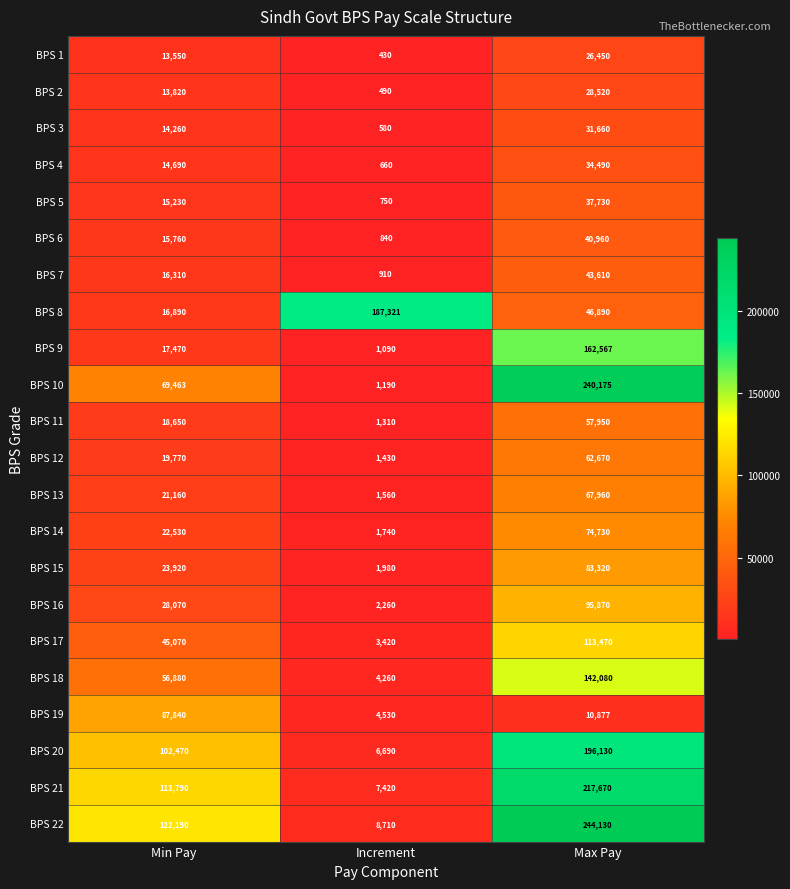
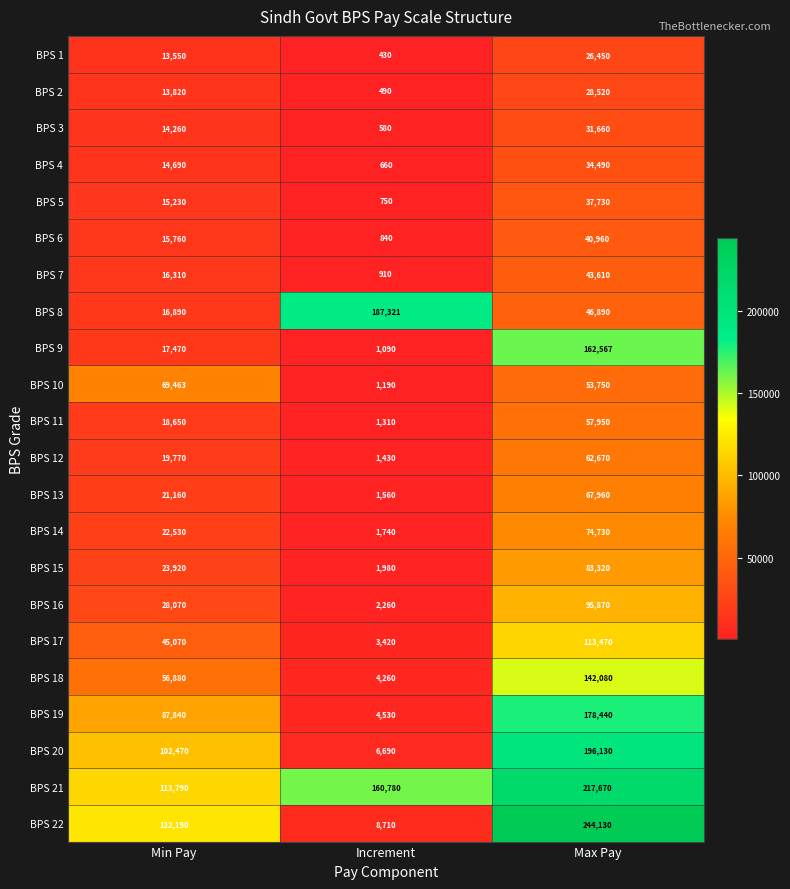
  {
    "BPS 1": {
      "Min Pay": "13,550",
      "Increment": "430",
      "Max Pay": "26,450"
    },
    "BPS 2": {
      "Min Pay": "13,820",
      "Increment": "490",
      "Max Pay": "28,520"
    },
    "BPS 3": {
      "Min Pay": "14,260",
      "Increment": "580",
      "Max Pay": "31,660"
    },
    "BPS 4": {
      "Min Pay": "14,690",
      "Increment": "660",
      "Max Pay": "34,490"
    },
    "BPS 5": {
      "Min Pay": "15,230",
      "Increment": "750",
      "Max Pay": "37,730"
    },
    "BPS 6": {
      "Min Pay": "15,760",
      "Increment": "840",
      "Max Pay": "40,960"
    },
    "BPS 7": {
      "Min Pay": "16,310",
      "Increment": "910",
      "Max Pay": "43,610"
    },
    "BPS 8": {
      "Min Pay": "16,890",
      "Increment": "187,321",
      "Max Pay": "46,890"
    },
    "BPS 9": {
      "Min Pay": "17,470",
      "Increment": "1,090",
      "Max Pay": "162,567"
    },
    "BPS 10": {
      "Min Pay": "69,463",
      "Increment": "1,190",
-     "Max Pay": "240,175"
+     "Max Pay": "53,750"
    },
    "BPS 11": {
      "Min Pay": "18,650",
      "Increment": "1,310",
      "Max Pay": "57,950"
    },
    "BPS 12": {
      "Min Pay": "19,770",
      "Increment": "1,430",
      "Max Pay": "62,670"
    },
    "BPS 13": {
      "Min Pay": "21,160",
      "Increment": "1,560",
      "Max Pay": "67,960"
    },
    "BPS 14": {
      "Min Pay": "22,530",
      "Increment": "1,740",
      "Max Pay": "74,730"
    },
    "BPS 15": {
      "Min Pay": "23,920",
      "Increment": "1,980",
      "Max Pay": "83,320"
    },
    "BPS 16": {
      "Min Pay": "28,070",
      "Increment": "2,260",
      "Max Pay": "95,870"
    },
    "BPS 17": {
      "Min Pay": "45,070",
      "Increment": "3,420",
      "Max Pay": "113,470"
    },
    "BPS 18": {
      "Min Pay": "56,880",
      "Increment": "4,260",
      "Max Pay": "142,080"
    },
    "BPS 19": {
      "Min Pay": "87,840",
      "Increment": "4,530",
-     "Max Pay": "10,877"
+     "Max Pay": "178,440"
    },
    "BPS 20": {
      "Min Pay": "102,470",
      "Increment": "6,690",
      "Max Pay": "196,130"
    },
    "BPS 21": {
      "Min Pay": "113,790",
-     "Increment": "7,420",
+     "Increment": "160,780",
      "Max Pay": "217,670"
    },
    "BPS 22": {
      "Min Pay": "122,190",
      "Increment": "8,710",
      "Max Pay": "244,130"
    }
  }
